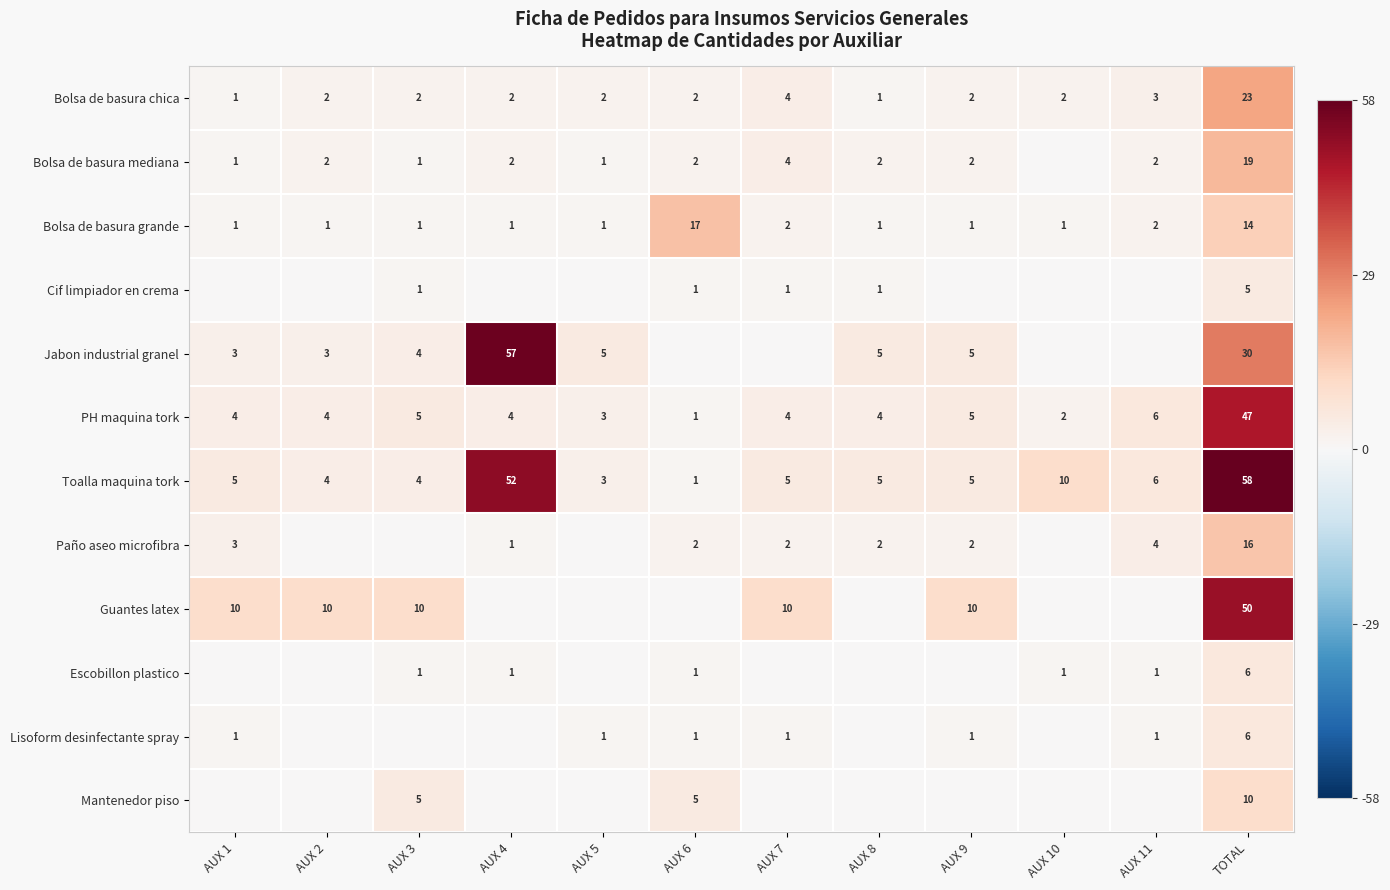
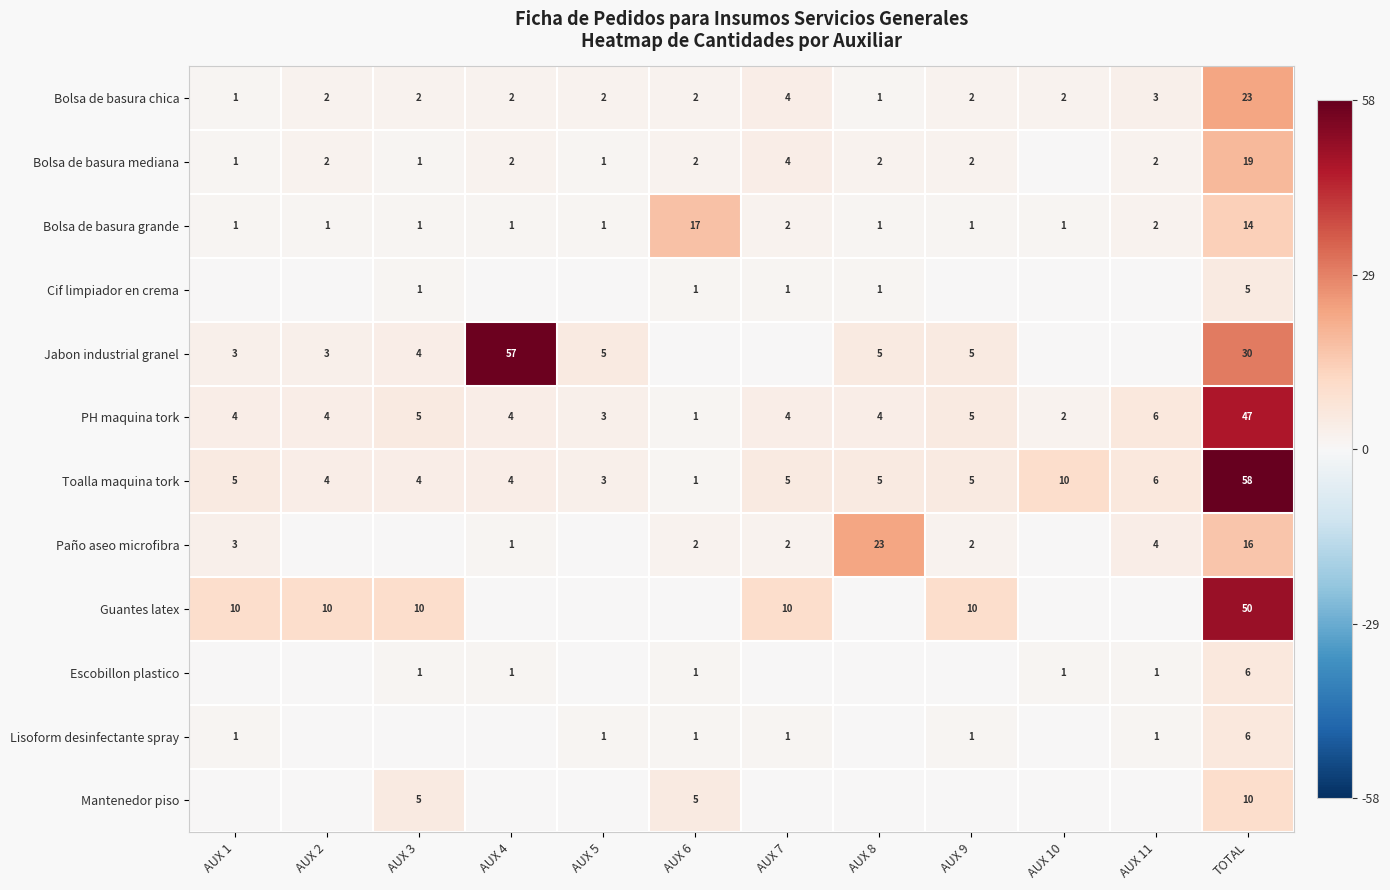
  {
    "Bolsa de basura chica": {
      "AUX 1": 1,
      "AUX 2": 2,
      "AUX 3": 2,
      "AUX 4": 2,
      "AUX 5": 2,
      "AUX 6": 2,
      "AUX 7": 4,
      "AUX 8": 1,
      "AUX 9": 2,
      "AUX 10": 2,
      "AUX 11": 3,
      "TOTAL": 23
    },
    "Bolsa de basura mediana": {
      "AUX 1": 1,
      "AUX 2": 2,
      "AUX 3": 1,
      "AUX 4": 2,
      "AUX 5": 1,
      "AUX 6": 2,
      "AUX 7": 4,
      "AUX 8": 2,
      "AUX 9": 2,
      "AUX 11": 2,
      "TOTAL": 19
    },
    "Bolsa de basura grande": {
      "AUX 1": 1,
      "AUX 2": 1,
      "AUX 3": 1,
      "AUX 4": 1,
      "AUX 5": 1,
      "AUX 6": 17,
      "AUX 7": 2,
      "AUX 8": 1,
      "AUX 9": 1,
      "AUX 10": 1,
      "AUX 11": 2,
      "TOTAL": 14
    },
    "Cif limpiador en crema": {
      "AUX 3": 1,
      "AUX 6": 1,
      "AUX 7": 1,
      "AUX 8": 1,
      "TOTAL": 5
    },
    "Jabon industrial granel": {
      "AUX 1": 3,
      "AUX 2": 3,
      "AUX 3": 4,
      "AUX 4": 57,
      "AUX 5": 5,
      "AUX 8": 5,
      "AUX 9": 5,
      "TOTAL": 30
    },
    "PH maquina tork": {
      "AUX 1": 4,
      "AUX 2": 4,
      "AUX 3": 5,
      "AUX 4": 4,
      "AUX 5": 3,
      "AUX 6": 1,
      "AUX 7": 4,
      "AUX 8": 4,
      "AUX 9": 5,
      "AUX 10": 2,
      "AUX 11": 6,
      "TOTAL": 47
    },
    "Toalla maquina tork": {
      "AUX 1": 5,
      "AUX 2": 4,
      "AUX 3": 4,
-     "AUX 4": 52,
+     "AUX 4": 4,
      "AUX 5": 3,
      "AUX 6": 1,
      "AUX 7": 5,
      "AUX 8": 5,
      "AUX 9": 5,
      "AUX 10": 10,
      "AUX 11": 6,
      "TOTAL": 58
    },
    "Paño aseo microfibra": {
      "AUX 1": 3,
      "AUX 4": 1,
      "AUX 6": 2,
      "AUX 7": 2,
-     "AUX 8": 2,
+     "AUX 8": 23,
      "AUX 9": 2,
      "AUX 11": 4,
      "TOTAL": 16
    },
    "Guantes latex": {
      "AUX 1": 10,
      "AUX 2": 10,
      "AUX 3": 10,
      "AUX 7": 10,
      "AUX 9": 10,
      "TOTAL": 50
    },
    "Escobillon plastico": {
      "AUX 3": 1,
      "AUX 4": 1,
      "AUX 6": 1,
      "AUX 10": 1,
      "AUX 11": 1,
      "TOTAL": 6
    },
    "Lisoform desinfectante spray": {
      "AUX 1": 1,
      "AUX 5": 1,
      "AUX 6": 1,
      "AUX 7": 1,
      "AUX 9": 1,
      "AUX 11": 1,
      "TOTAL": 6
    },
    "Mantenedor piso": {
      "AUX 3": 5,
      "AUX 6": 5,
      "TOTAL": 10
    }
  }
